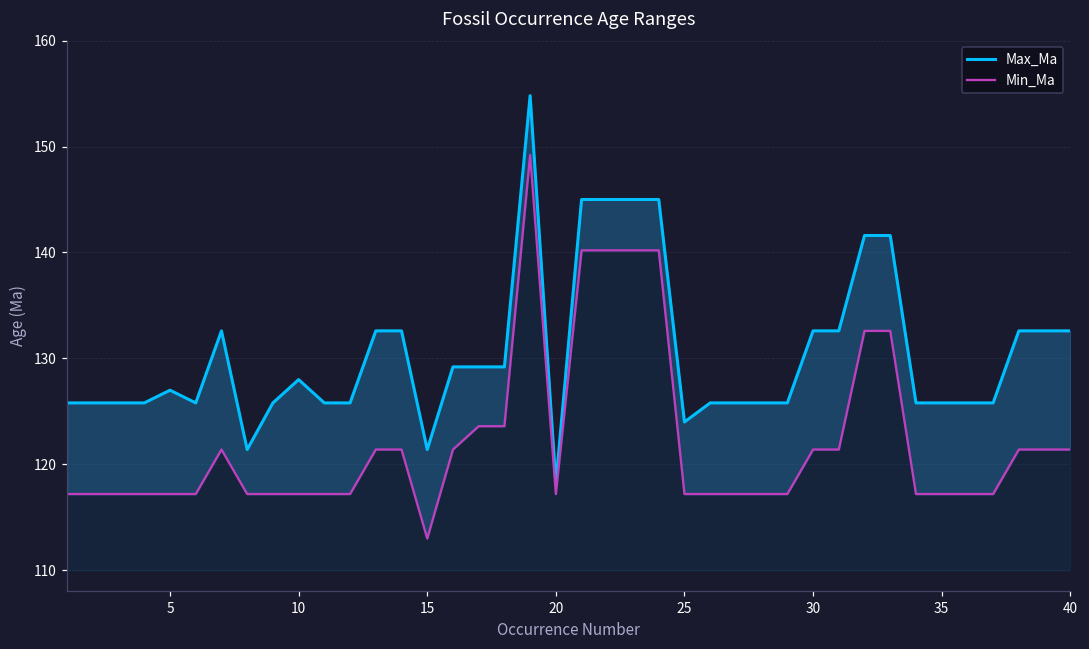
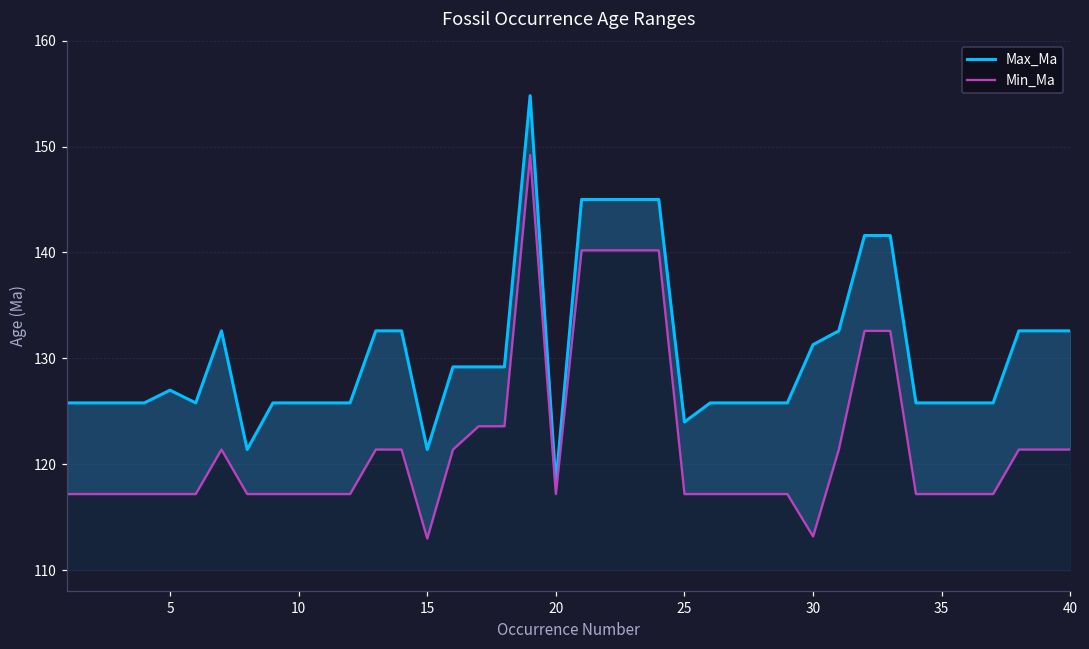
  {
    "Max_Ma": {
      "5": 127,
-     "10": 128,
+     "10": 126,
      "15": 121,
      "20": 118,
      "25": 124,
-     "30": 133,
+     "30": 131,
      "35": 126,
      "40": 133
    },
    "Min_Ma": {
      "5": 117,
      "10": 117,
      "15": 113,
      "20": 117,
      "25": 117,
-     "30": 121,
+     "30": 113,
      "35": 117,
      "40": 121
    }
  }
